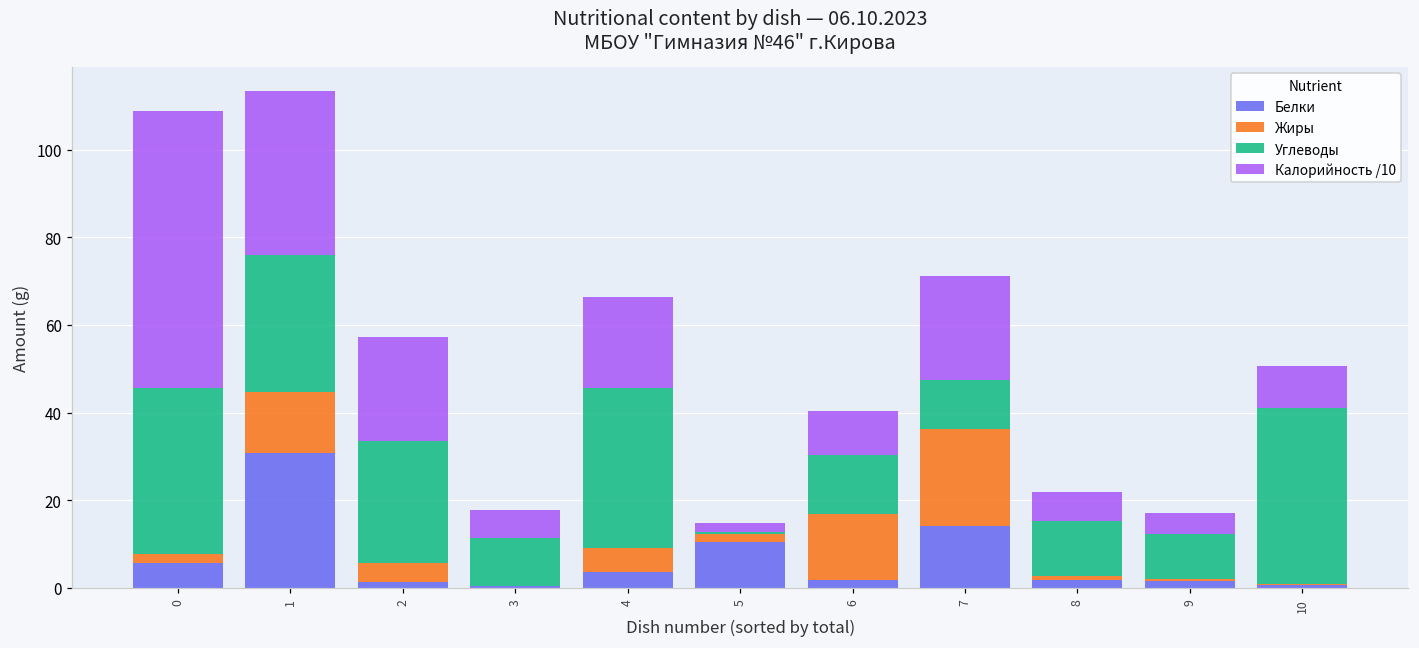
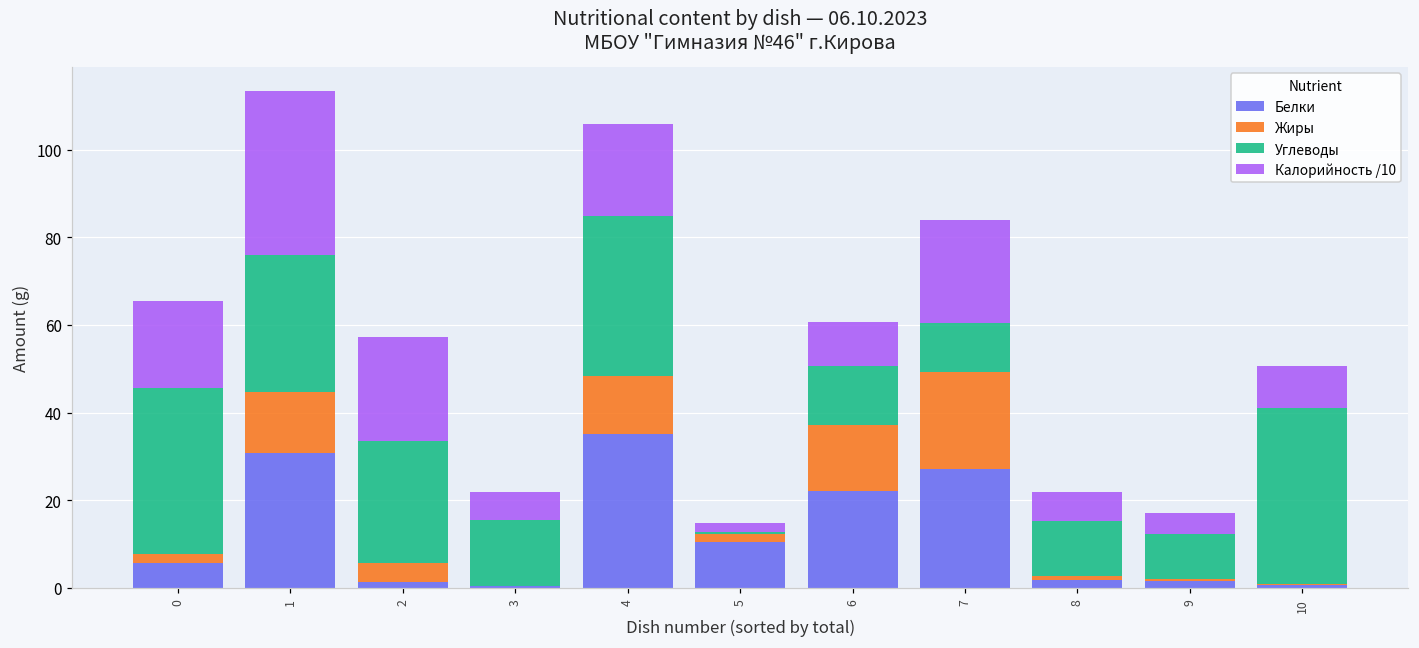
  {
    "Белки": {
      "0": 6,
      "1": 31,
      "2": 1,
-     "4": 4,
+     "4": 35,
      "5": 10,
-     "6": 2,
-     "7": 14,
+     "6": 22,
+     "7": 27,
      "8": 2,
      "9": 2,
      "10": 1
    },
    "Жиры": {
      "0": 2,
      "1": 14,
      "2": 4,
-     "4": 5,
+     "4": 13,
      "5": 2,
      "6": 15,
      "7": 22,
      "8": 1
    },
    "Углеводы": {
      "0": 38,
      "1": 31,
      "2": 28,
-     "3": 11,
+     "3": 15,
      "4": 36,
      "6": 14,
      "7": 11,
      "8": 13,
      "9": 10,
      "10": 40
    },
    "Калорийность /10": {
-     "0": 63,
+     "0": 20,
      "1": 37,
      "2": 24,
      "3": 6,
      "4": 21,
      "5": 2,
      "6": 10,
      "7": 24,
      "8": 7,
      "9": 5,
      "10": 10
    }
  }
